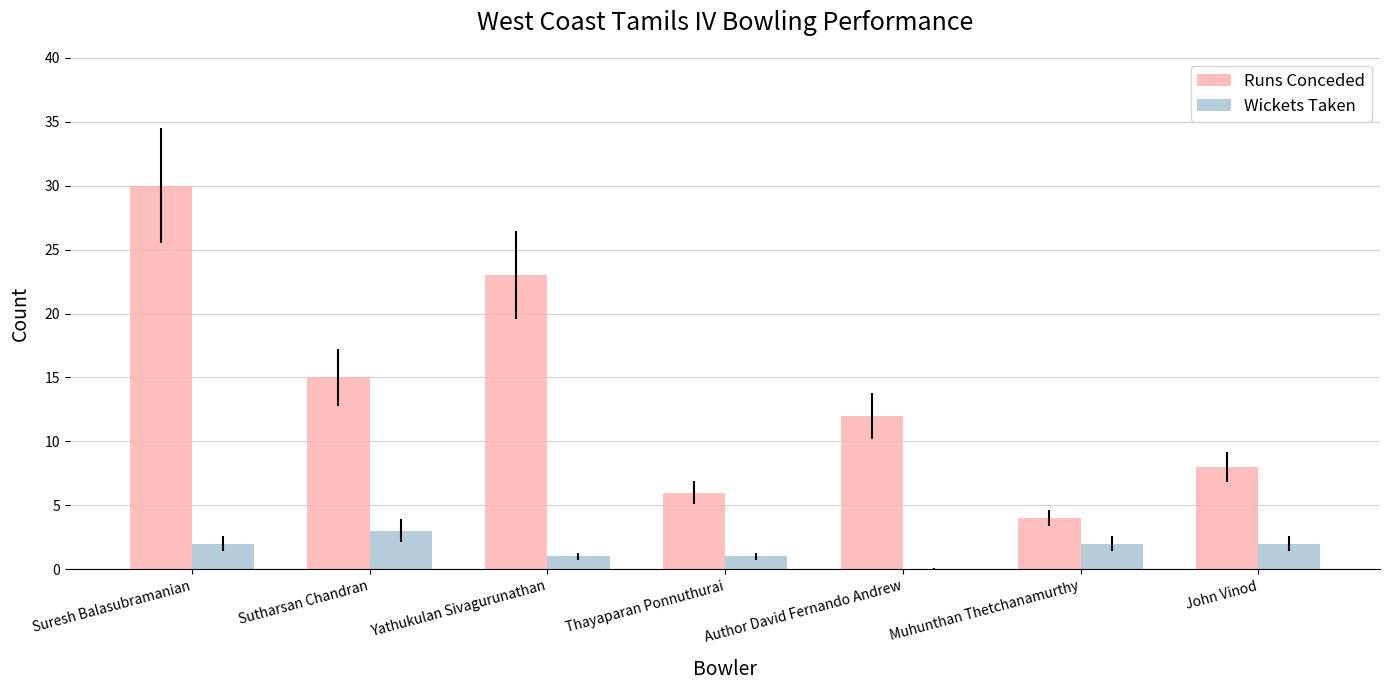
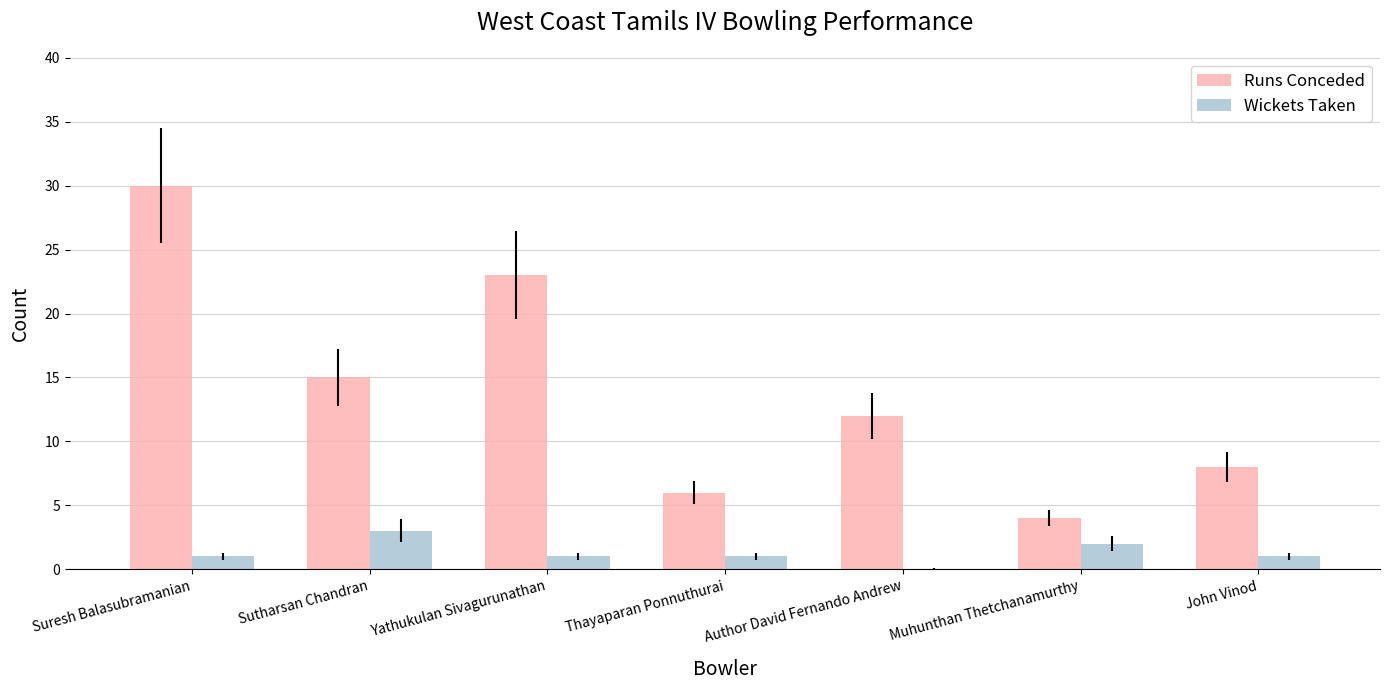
  {
    "Runs Conceded": {
      "Suresh Balasubramanian": 30,
      "Sutharsan Chandran": 15,
      "Yathukulan Sivagurunathan": 23,
      "Thayaparan Ponnuthurai": 6,
      "Author David Fernando Andrew": 12,
      "Muhunthan Thetchanamurthy": 4,
      "John Vinod": 8
    },
    "Wickets Taken": {
-     "Suresh Balasubramanian": 2,
+     "Suresh Balasubramanian": 1,
      "Sutharsan Chandran": 3,
      "Yathukulan Sivagurunathan": 1,
      "Thayaparan Ponnuthurai": 1,
      "Author David Fernando Andrew": 0,
      "Muhunthan Thetchanamurthy": 2,
-     "John Vinod": 2
+     "John Vinod": 1
    }
  }
